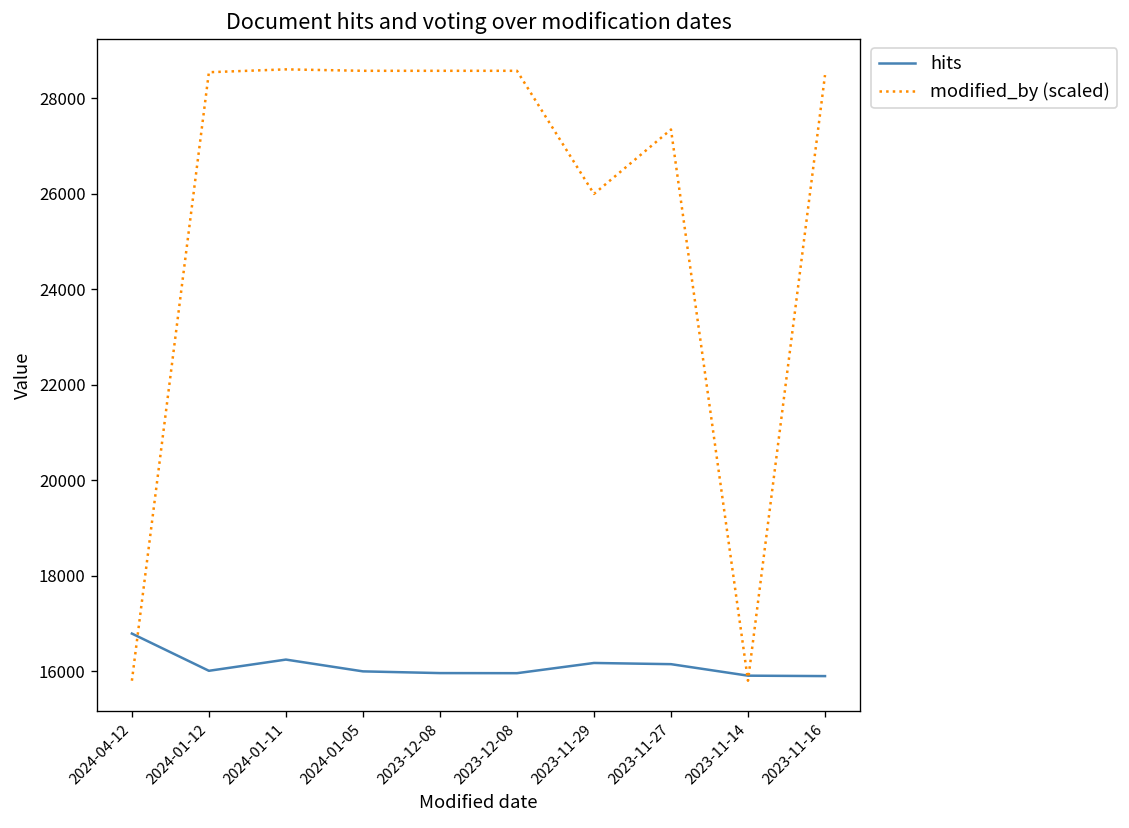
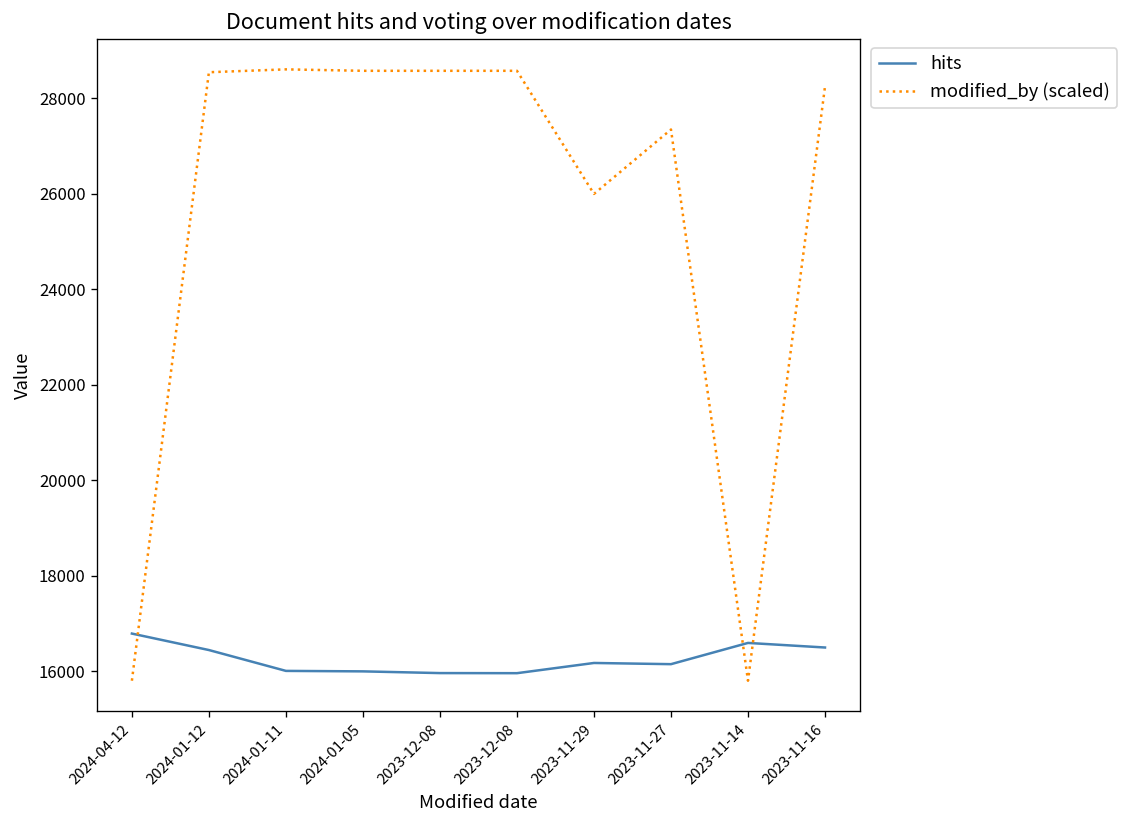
  {
    "hits": {
      "2024-04-12": 16800,
-     "2024-01-12": 16000,
-     "2024-01-11": 16200,
+     "2024-01-12": 16400,
+     "2024-01-11": 16000,
      "2024-01-05": 16000,
      "2023-11-29": 16200,
      "2023-11-27": 16100,
-     "2023-11-14": 15900,
-     "2023-11-16": 15900
+     "2023-11-14": 16600,
+     "2023-11-16": 16500
    },
    "modified_by (scaled)": {
      "2024-04-12": 15800,
      "2024-01-12": 28600,
      "2024-01-11": 28600,
      "2024-01-05": 28600,
      "2023-11-29": 26000,
      "2023-11-27": 27400,
      "2023-11-14": 15800,
-     "2023-11-16": 28500
+     "2023-11-16": 28300
    }
  }
